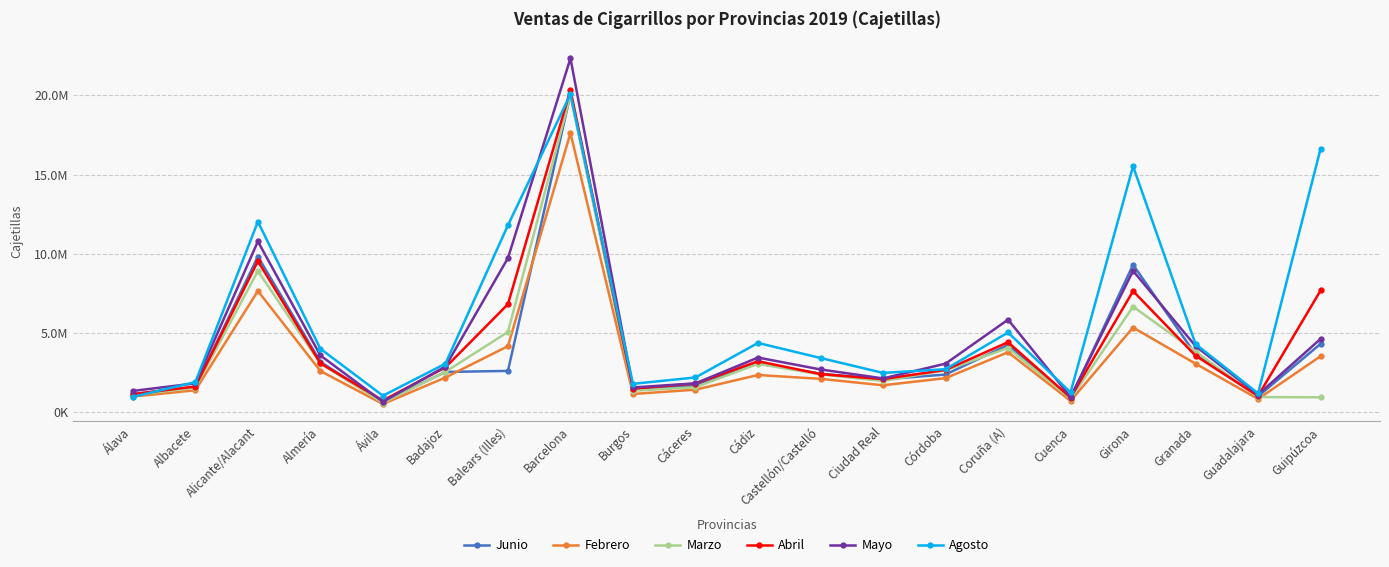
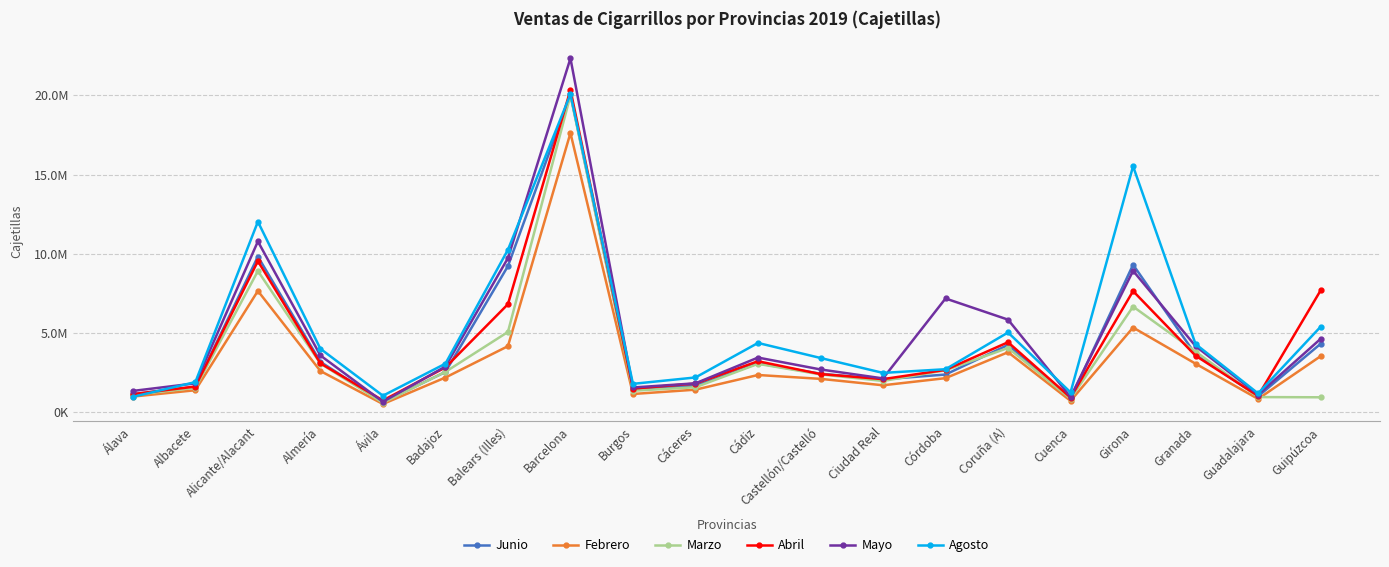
  {
    "Junio": {
      "Alicante/Alacant": 9800000,
-     "Balears (Illes)": 2600000,
+     "Balears (Illes)": 9200000,
      "Córdoba": 2400000,
      "Coruña (A)": 4300000,
      "Girona": 9300000,
      "Guipúzcoa": 4300000
    },
    "Febrero": {
      "Alicante/Alacant": 7700000,
      "Almería": 2600000,
      "Badajoz": 2200000,
      "Balears (Illes)": 4200000,
      "Barcelona": 17600000,
      "Burgos": 1200000,
      "Cádiz": 2400000,
      "Castellón/Castelló": 2100000,
      "Ciudad Real": 1700000,
      "Córdoba": 2200000,
      "Coruña (A)": 3800000,
      "Girona": 5300000,
      "Granada": 3100000,
      "Guipúzcoa": 3500000
    },
    "Marzo": {
      "Alicante/Alacant": 8900000,
      "Balears (Illes)": 5100000,
      "Coruña (A)": 4100000,
      "Girona": 6700000,
      "Granada": 3800000,
      "Guipúzcoa": 900000
    },
    "Abril": {
      "Alicante/Alacant": 9500000,
      "Balears (Illes)": 6800000,
      "Barcelona": 20300000,
      "Coruña (A)": 4400000,
      "Girona": 7600000,
      "Guipúzcoa": 7700000
    },
    "Mayo": {
      "Álava": 1300000,
      "Alicante/Alacant": 10800000,
      "Almería": 3600000,
      "Balears (Illes)": 9700000,
      "Barcelona": 22300000,
      "Cádiz": 3500000,
      "Castellón/Castelló": 2700000,
-     "Córdoba": 3100000,
+     "Córdoba": 7200000,
      "Coruña (A)": 5800000,
      "Girona": 8900000,
      "Guipúzcoa": 4600000
    },
    "Agosto": {
      "Alicante/Alacant": 12000000,
      "Almería": 4000000,
      "Ávila": 1000000,
      "Badajoz": 3100000,
-     "Balears (Illes)": 11800000,
+     "Balears (Illes)": 10300000,
      "Burgos": 1800000,
      "Cáceres": 2200000,
      "Cádiz": 4400000,
      "Castellón/Castelló": 3400000,
      "Ciudad Real": 2500000,
      "Coruña (A)": 5000000,
      "Cuenca": 1300000,
      "Girona": 15500000,
-     "Guipúzcoa": 16600000
+     "Guipúzcoa": 5400000
    }
  }
